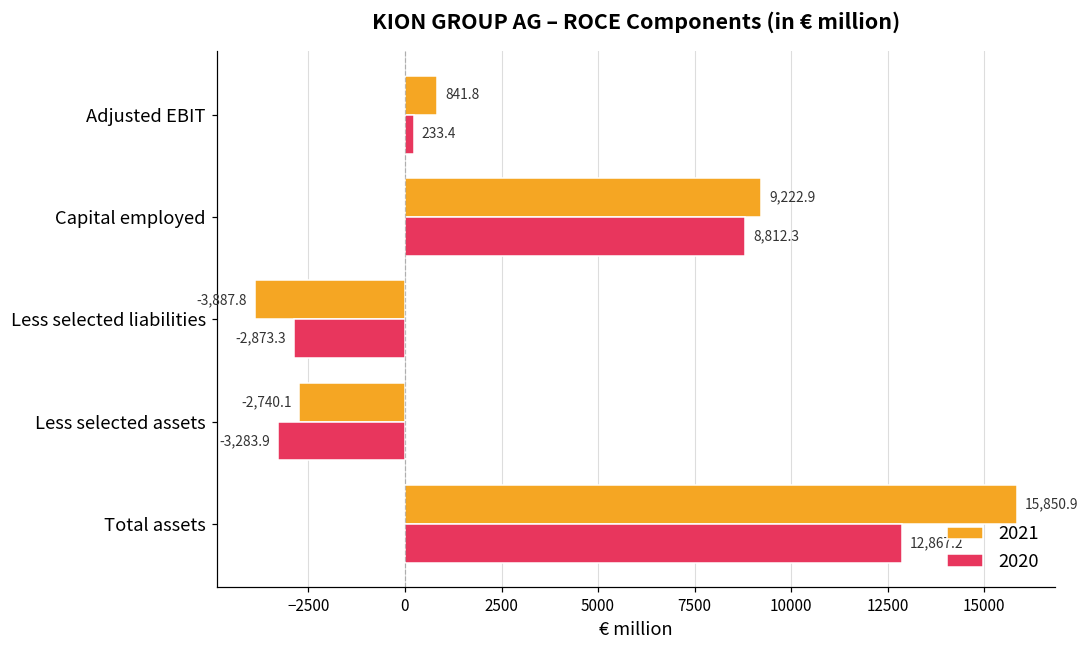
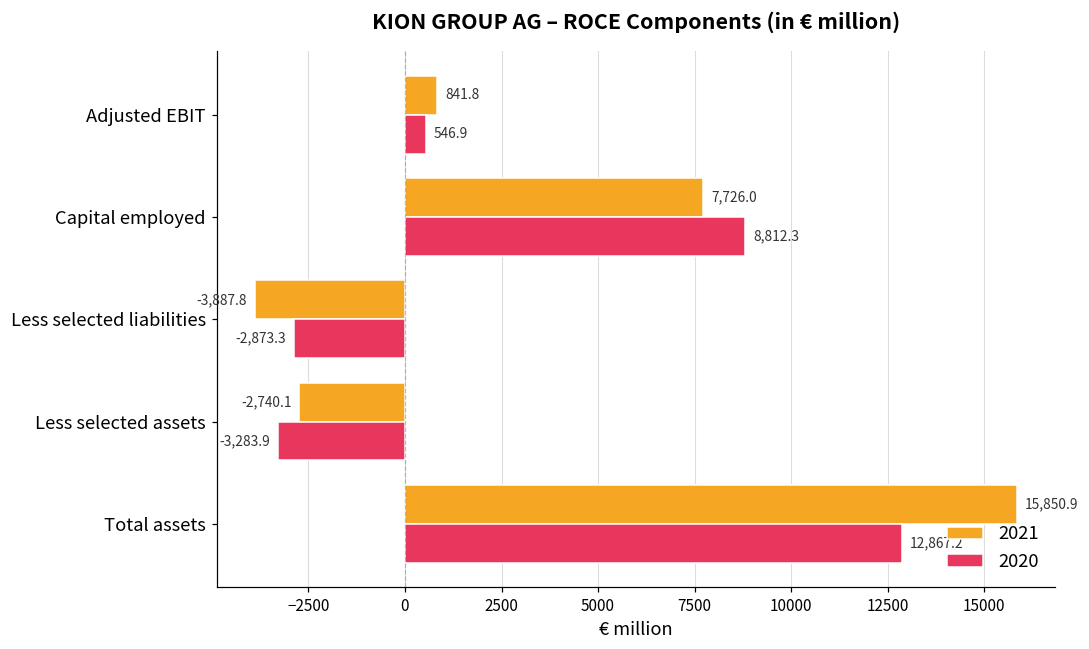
  {
    "2021": {
      "Adjusted EBIT": "841.8",
-     "Capital employed": "9,222.9",
+     "Capital employed": "7,726.0",
      "Less selected liabilities": "-3,887.8",
      "Less selected assets": "-2,740.1",
      "Total assets": "15,850.9"
    },
    "2020": {
-     "Adjusted EBIT": "233.4",
+     "Adjusted EBIT": "546.9",
      "Capital employed": "8,812.3",
      "Less selected liabilities": "-2,873.3",
      "Less selected assets": "-3,283.9",
      "Total assets": "12,867.2"
    }
  }
